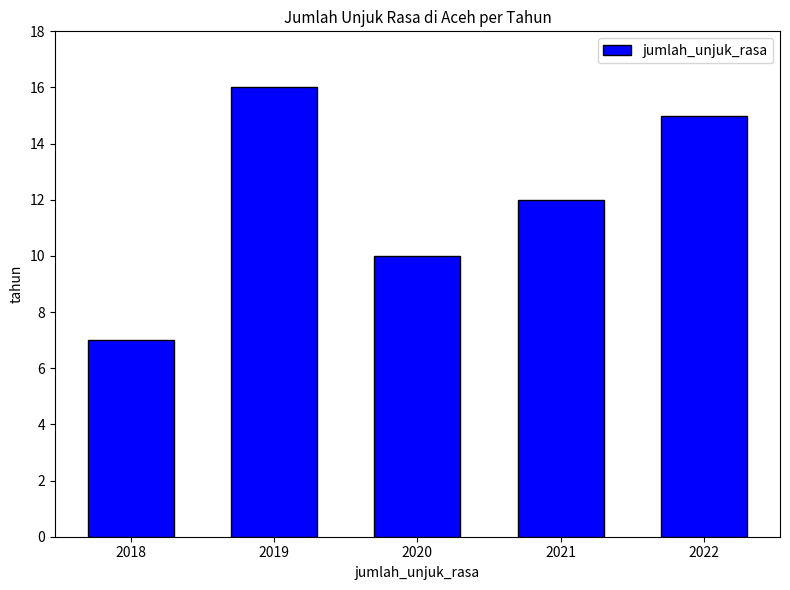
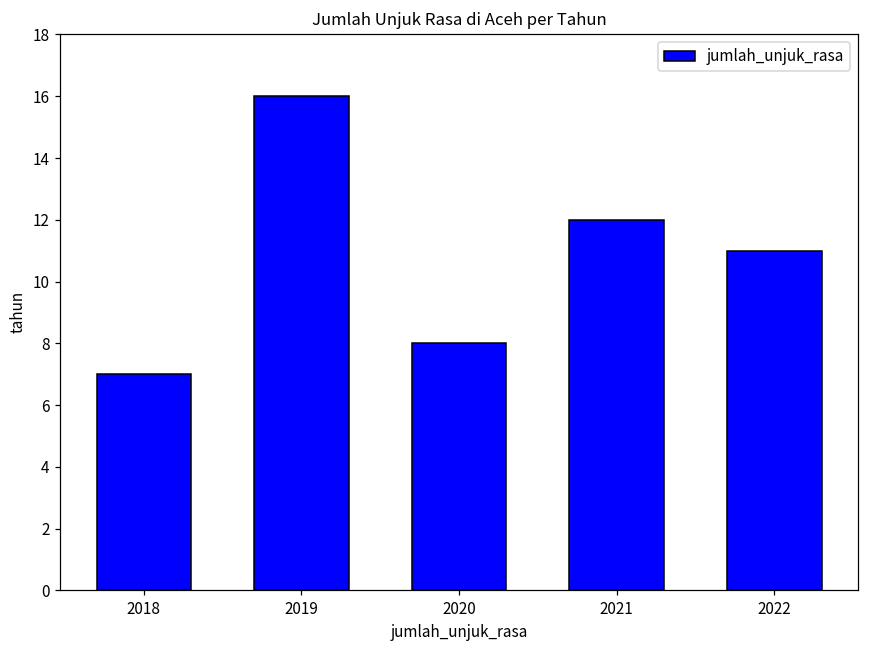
  {
    "2018": 7,
    "2019": 16,
-   "2020": 10,
+   "2020": 8,
    "2021": 12,
-   "2022": 15
+   "2022": 11
  }
